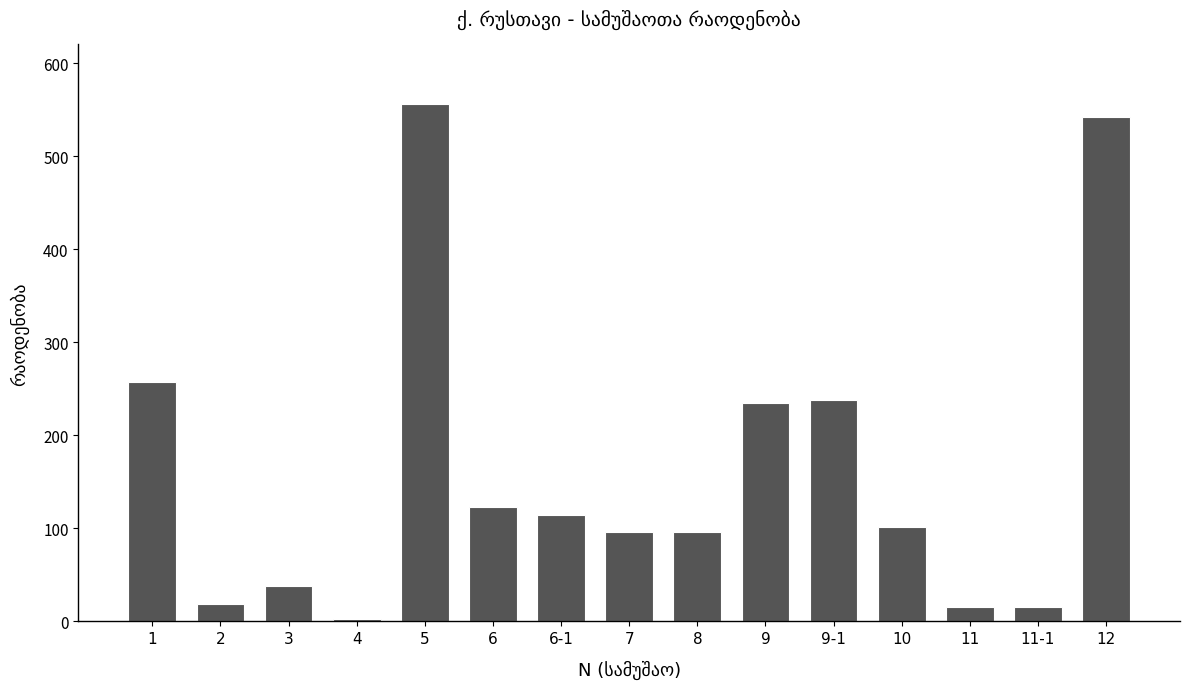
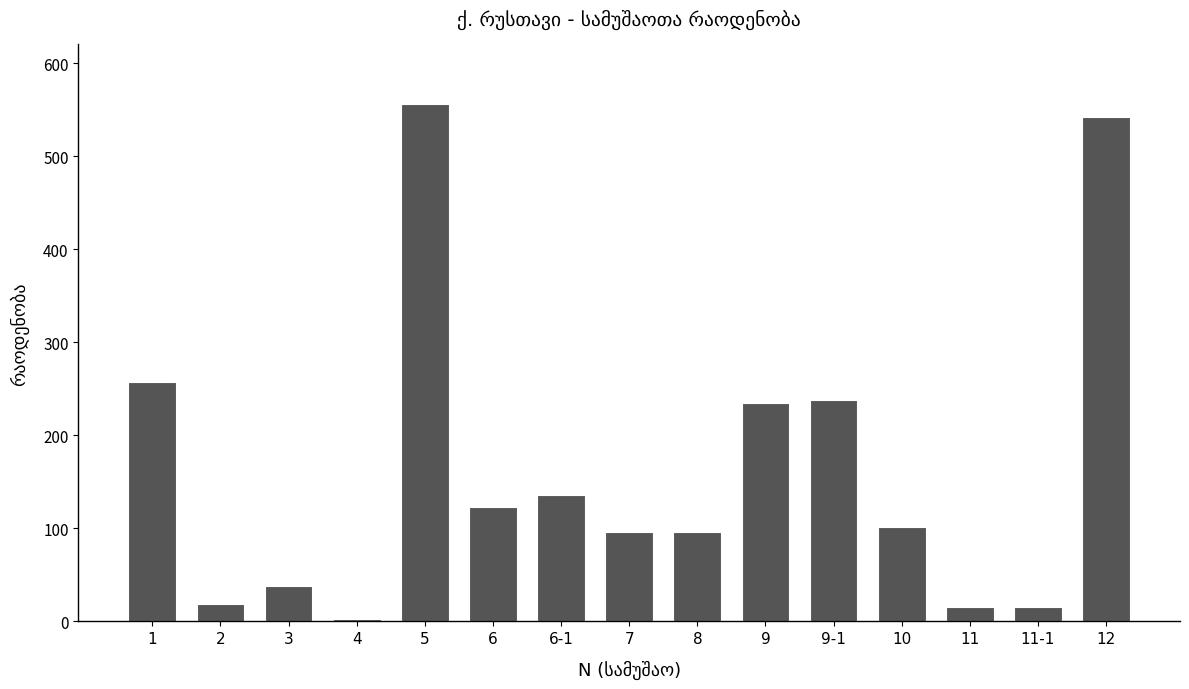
  {
    "1": 260,
    "2": 20,
    "3": 40,
    "5": 560,
    "6": 120,
-   "6-1": 110,
+   "6-1": 140,
    "7": 100,
    "8": 100,
    "9": 240,
    "9-1": 240,
    "10": 100,
    "11": 20,
    "11-1": 20,
    "12": 540
  }
